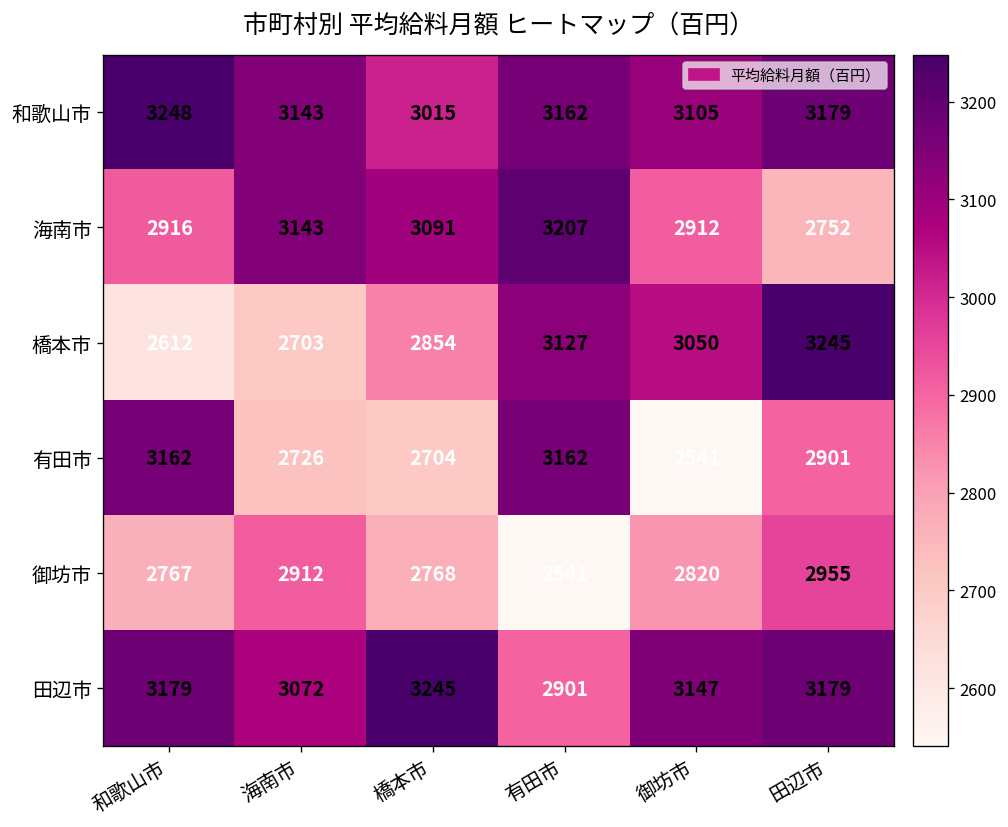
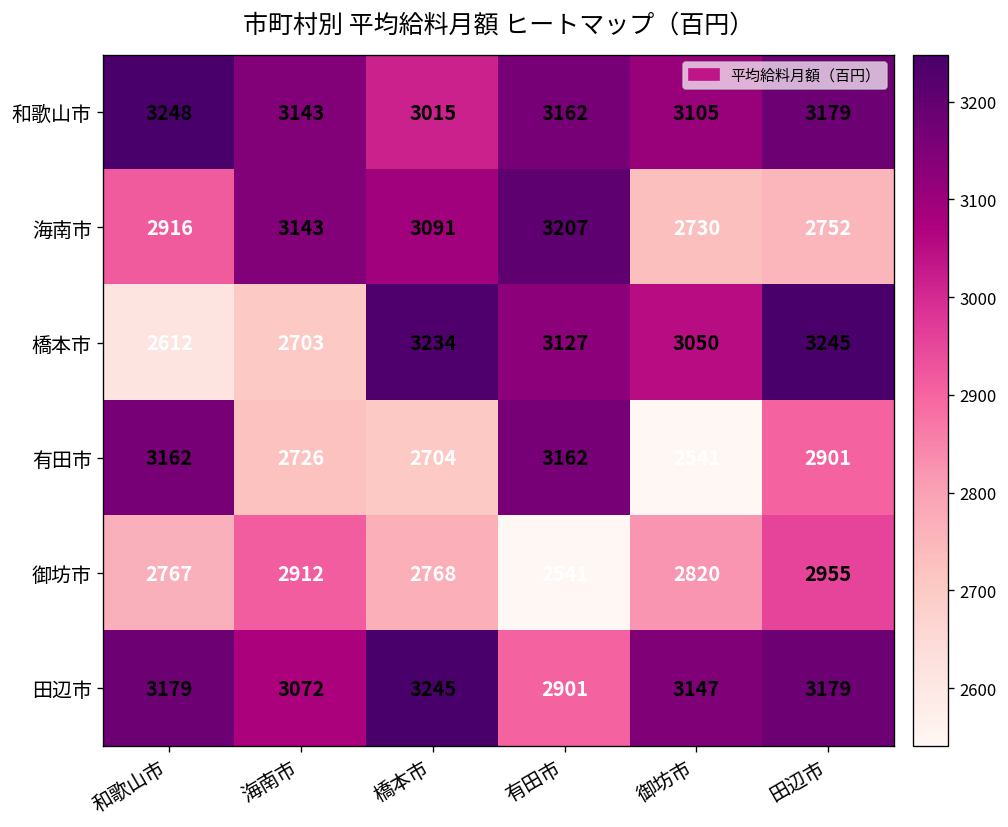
  {
    "和歌山市": {
      "和歌山市": 3248,
      "海南市": 3143,
      "橋本市": 3015,
      "有田市": 3162,
      "御坊市": 3105,
      "田辺市": 3179
    },
    "海南市": {
      "和歌山市": 2916,
      "海南市": 3143,
      "橋本市": 3091,
      "有田市": 3207,
-     "御坊市": 2912,
+     "御坊市": 2730,
      "田辺市": 2752
    },
    "橋本市": {
      "海南市": 2703,
-     "橋本市": 2854,
+     "橋本市": 3234,
      "有田市": 3127,
      "御坊市": 3050,
      "田辺市": 3245
    },
    "有田市": {
      "和歌山市": 3162,
      "海南市": 2726,
      "橋本市": 2704,
      "有田市": 3162,
      "田辺市": 2901
    },
    "御坊市": {
      "和歌山市": 2767,
      "海南市": 2912,
      "橋本市": 2768,
      "御坊市": 2820,
      "田辺市": 2955
    },
    "田辺市": {
      "和歌山市": 3179,
      "海南市": 3072,
      "橋本市": 3245,
      "有田市": 2901,
      "御坊市": 3147,
      "田辺市": 3179
    }
  }
